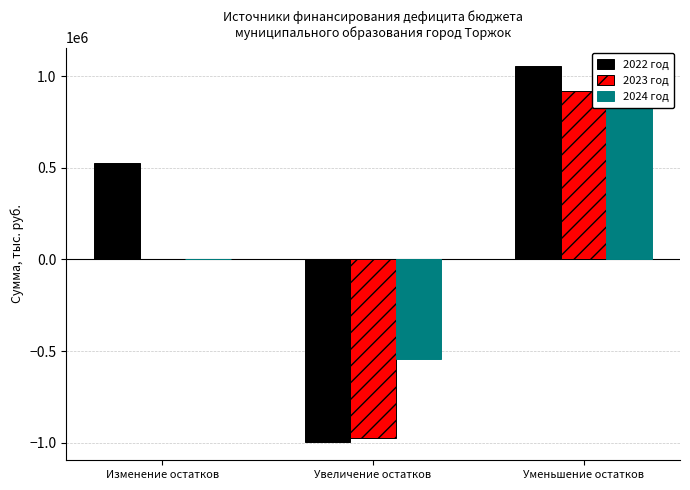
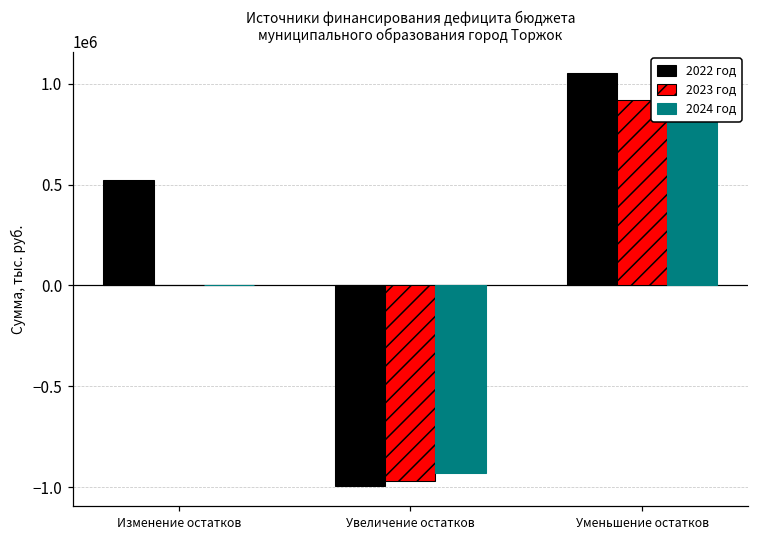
  {
    "2022 год": {
      "Изменение остатков": 520000,
      "Увеличение остатков": -990000,
      "Уменьшение остатков": 1050000
    },
    "2023 год": {
      "Изменение остатков": 0,
      "Увеличение остатков": -970000,
      "Уменьшение остатков": 920000
    },
    "2024 год": {
      "Изменение остатков": 0,
-     "Увеличение остатков": -540000
+     "Увеличение остатков": -930000
    }
  }
